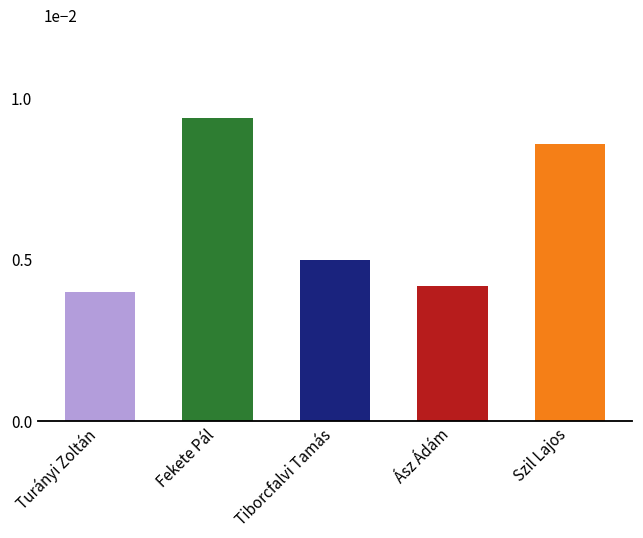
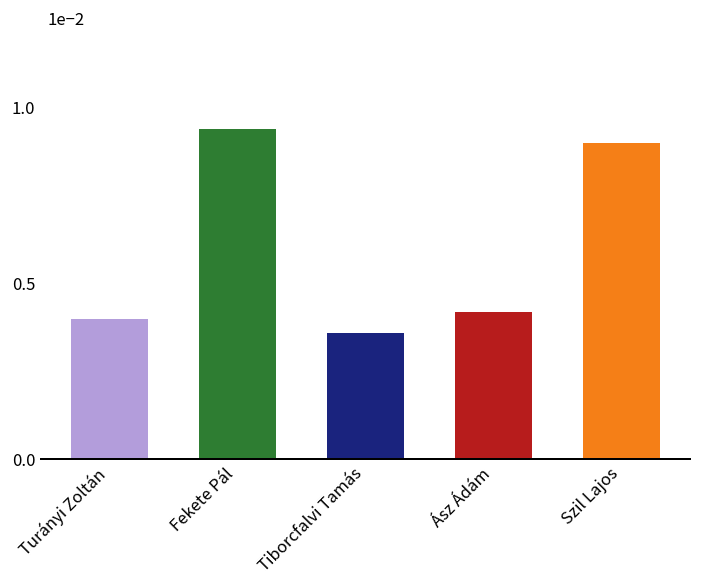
  {
    "Turányi Zoltán": 0.40,
    "Fekete Pál": 0.94,
-   "Tiborcfalvi Tamás": 0.50,
+   "Tiborcfalvi Tamás": 0.36,
    "Ász Ádám": 0.42,
-   "Szil Lajos": 0.86
+   "Szil Lajos": 0.90
  }
